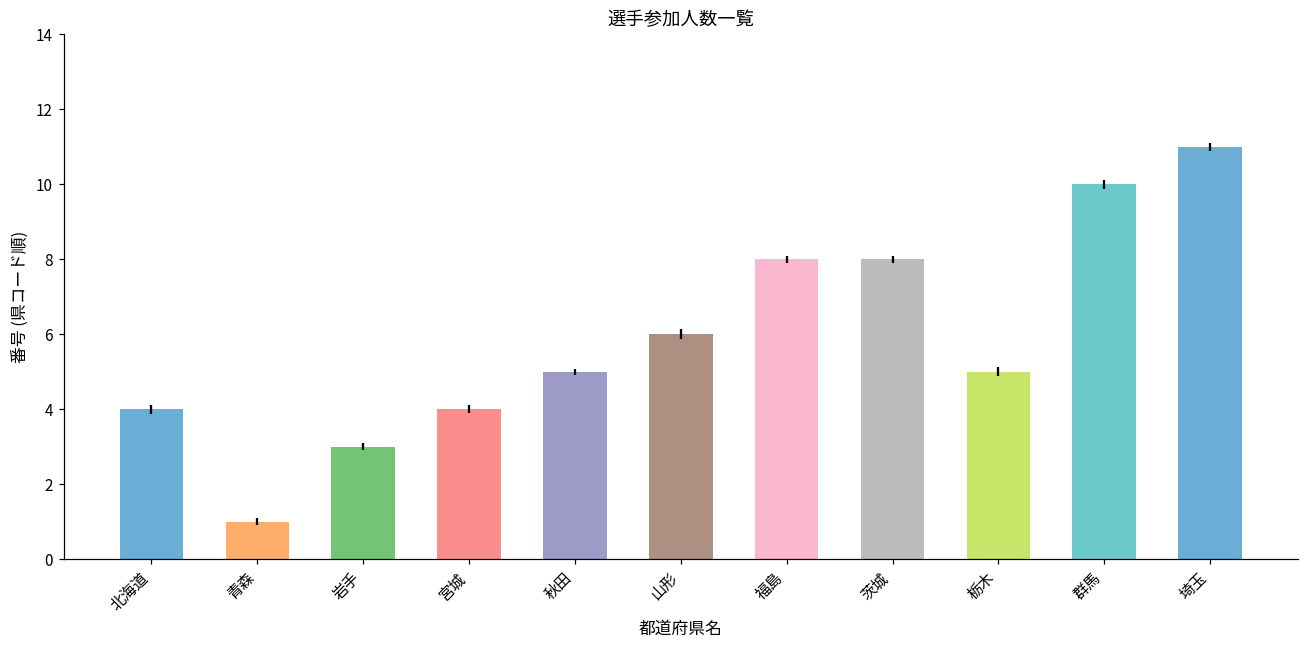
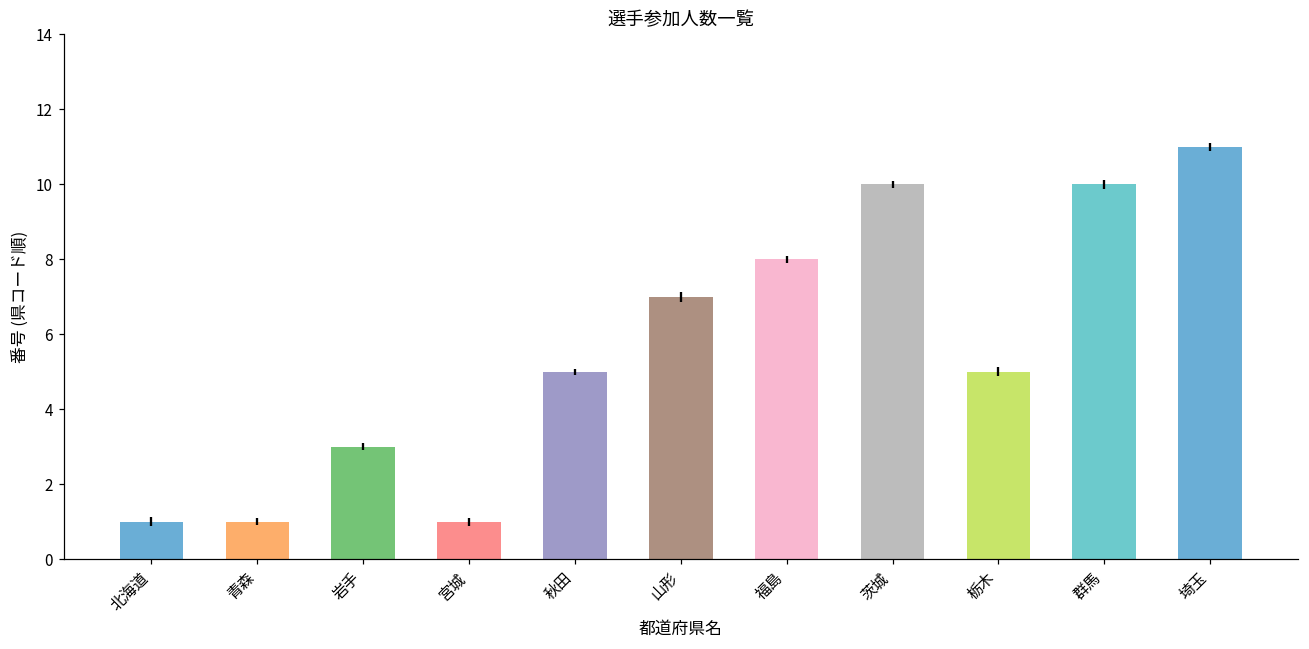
  {
-   "北海道": 4,
+   "北海道": 1,
    "青森": 1,
    "岩手": 3,
-   "宮城": 4,
+   "宮城": 1,
    "秋田": 5,
-   "山形": 6,
+   "山形": 7,
    "福島": 8,
-   "茨城": 8,
+   "茨城": 10,
    "栃木": 5,
    "群馬": 10,
    "埼玉": 11
  }
